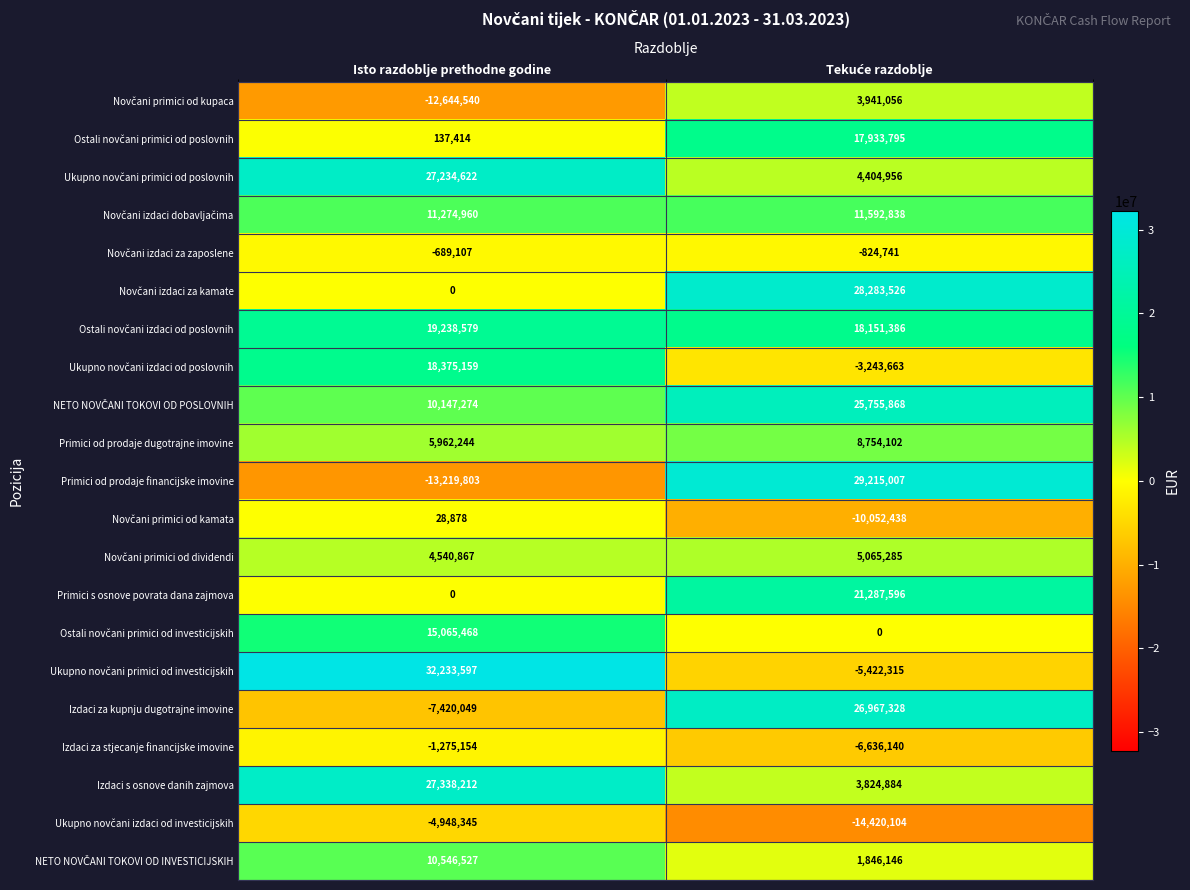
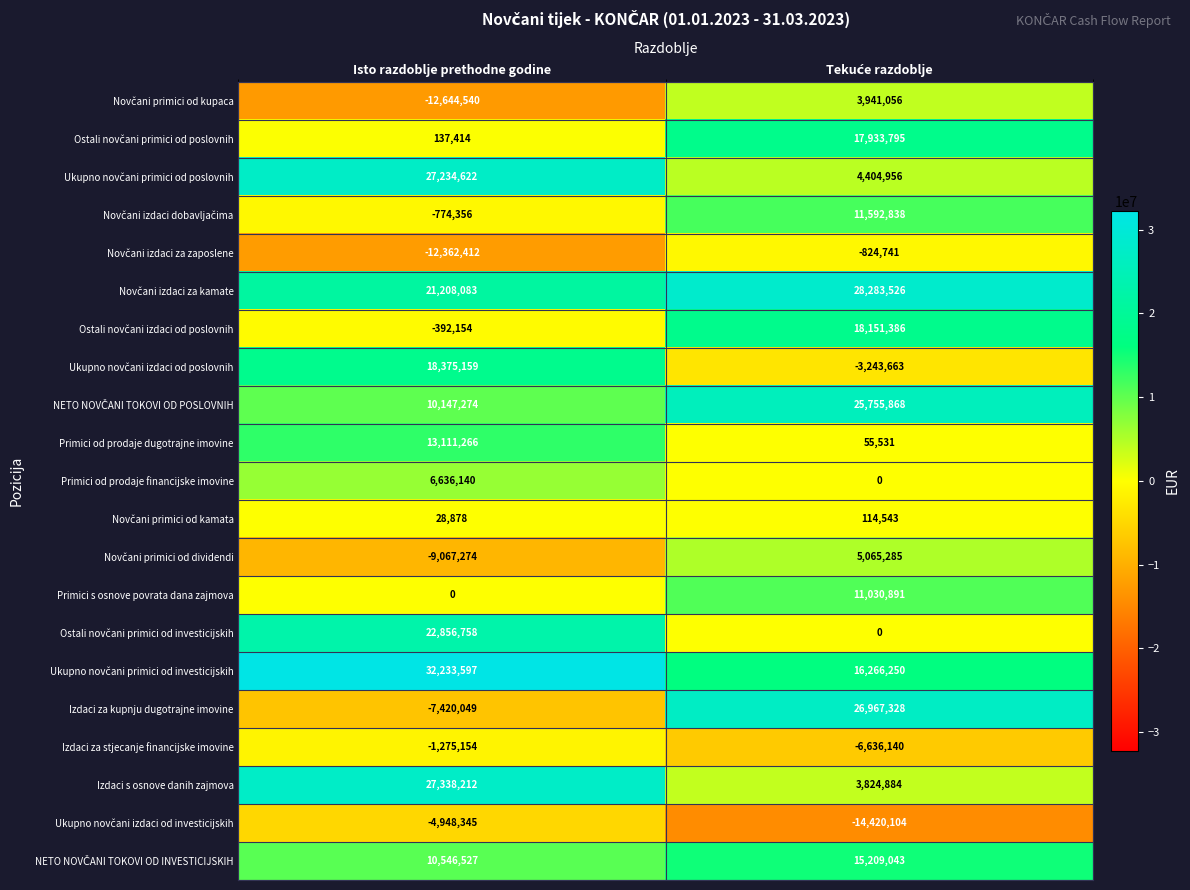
  {
    "Novčani primici od kupaca": {
      "Isto razdoblje prethodne godine": "-12,644,540",
      "Tekuće razdoblje": "3,941,056"
    },
    "Ostali novčani primici od poslovnih": {
      "Isto razdoblje prethodne godine": "137,414",
      "Tekuće razdoblje": "17,933,795"
    },
    "Ukupno novčani primici od poslovnih": {
      "Isto razdoblje prethodne godine": "27,234,622",
      "Tekuće razdoblje": "4,404,956"
    },
    "Novčani izdaci dobavljačima": {
-     "Isto razdoblje prethodne godine": "11,274,960",
+     "Isto razdoblje prethodne godine": "-774,356",
      "Tekuće razdoblje": "11,592,838"
    },
    "Novčani izdaci za zaposlene": {
-     "Isto razdoblje prethodne godine": "-689,107",
+     "Isto razdoblje prethodne godine": "-12,362,412",
      "Tekuće razdoblje": "-824,741"
    },
    "Novčani izdaci za kamate": {
-     "Isto razdoblje prethodne godine": "0",
+     "Isto razdoblje prethodne godine": "21,208,083",
      "Tekuće razdoblje": "28,283,526"
    },
    "Ostali novčani izdaci od poslovnih": {
-     "Isto razdoblje prethodne godine": "19,238,579",
+     "Isto razdoblje prethodne godine": "-392,154",
      "Tekuće razdoblje": "18,151,386"
    },
    "Ukupno novčani izdaci od poslovnih": {
      "Isto razdoblje prethodne godine": "18,375,159",
      "Tekuće razdoblje": "-3,243,663"
    },
    "NETO NOVČANI TOKOVI OD POSLOVNIH": {
      "Isto razdoblje prethodne godine": "10,147,274",
      "Tekuće razdoblje": "25,755,868"
    },
    "Primici od prodaje dugotrajne imovine": {
-     "Isto razdoblje prethodne godine": "5,962,244",
-     "Tekuće razdoblje": "8,754,102"
+     "Isto razdoblje prethodne godine": "13,111,266",
+     "Tekuće razdoblje": "55,531"
    },
    "Primici od prodaje financijske imovine": {
-     "Isto razdoblje prethodne godine": "-13,219,803",
-     "Tekuće razdoblje": "29,215,007"
+     "Isto razdoblje prethodne godine": "6,636,140",
+     "Tekuće razdoblje": "0"
    },
    "Novčani primici od kamata": {
      "Isto razdoblje prethodne godine": "28,878",
-     "Tekuće razdoblje": "-10,052,438"
+     "Tekuće razdoblje": "114,543"
    },
    "Novčani primici od dividendi": {
-     "Isto razdoblje prethodne godine": "4,540,867",
+     "Isto razdoblje prethodne godine": "-9,067,274",
      "Tekuće razdoblje": "5,065,285"
    },
    "Primici s osnove povrata dana zajmova": {
      "Isto razdoblje prethodne godine": "0",
-     "Tekuće razdoblje": "21,287,596"
+     "Tekuće razdoblje": "11,030,891"
    },
    "Ostali novčani primici od investicijskih": {
-     "Isto razdoblje prethodne godine": "15,065,468",
+     "Isto razdoblje prethodne godine": "22,856,758",
      "Tekuće razdoblje": "0"
    },
    "Ukupno novčani primici od investicijskih": {
      "Isto razdoblje prethodne godine": "32,233,597",
-     "Tekuće razdoblje": "-5,422,315"
+     "Tekuće razdoblje": "16,266,250"
    },
    "Izdaci za kupnju dugotrajne imovine": {
      "Isto razdoblje prethodne godine": "-7,420,049",
      "Tekuće razdoblje": "26,967,328"
    },
    "Izdaci za stjecanje financijske imovine": {
      "Isto razdoblje prethodne godine": "-1,275,154",
      "Tekuće razdoblje": "-6,636,140"
    },
    "Izdaci s osnove danih zajmova": {
      "Isto razdoblje prethodne godine": "27,338,212",
      "Tekuće razdoblje": "3,824,884"
    },
    "Ukupno novčani izdaci od investicijskih": {
      "Isto razdoblje prethodne godine": "-4,948,345",
      "Tekuće razdoblje": "-14,420,104"
    },
    "NETO NOVČANI TOKOVI OD INVESTICIJSKIH": {
      "Isto razdoblje prethodne godine": "10,546,527",
-     "Tekuće razdoblje": "1,846,146"
+     "Tekuće razdoblje": "15,209,043"
    }
  }
